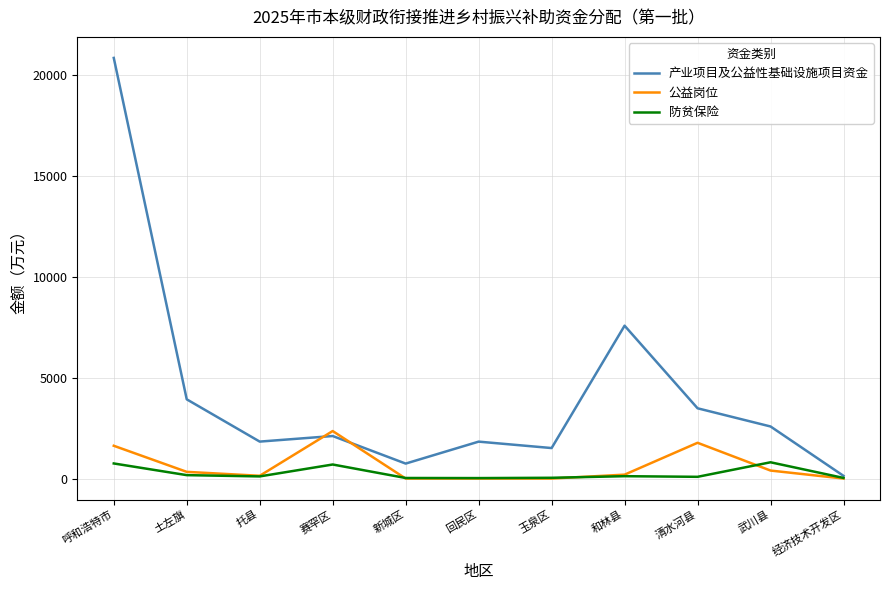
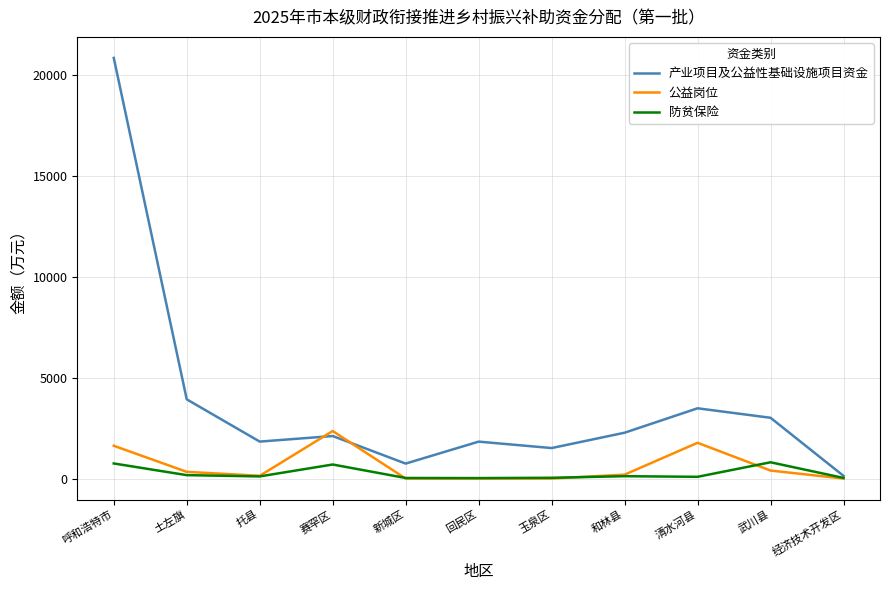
  {
    "产业项目及公益性基础设施项目资金": {
      "呼和浩特市": 20800,
      "土左旗": 3900,
      "托县": 1800,
      "赛罕区": 2100,
      "新城区": 700,
      "回民区": 1800,
      "玉泉区": 1500,
-     "和林县": 7600,
+     "和林县": 2300,
      "清水河县": 3500,
-     "武川县": 2600
+     "武川县": 3000
    },
    "公益岗位": {
      "呼和浩特市": 1600,
      "土左旗": 300,
      "赛罕区": 2400,
      "清水河县": 1800,
      "武川县": 400
    },
    "防贫保险": {
      "呼和浩特市": 700,
      "土左旗": 200,
      "赛罕区": 700,
      "清水河县": 100,
      "武川县": 800
    }
  }
